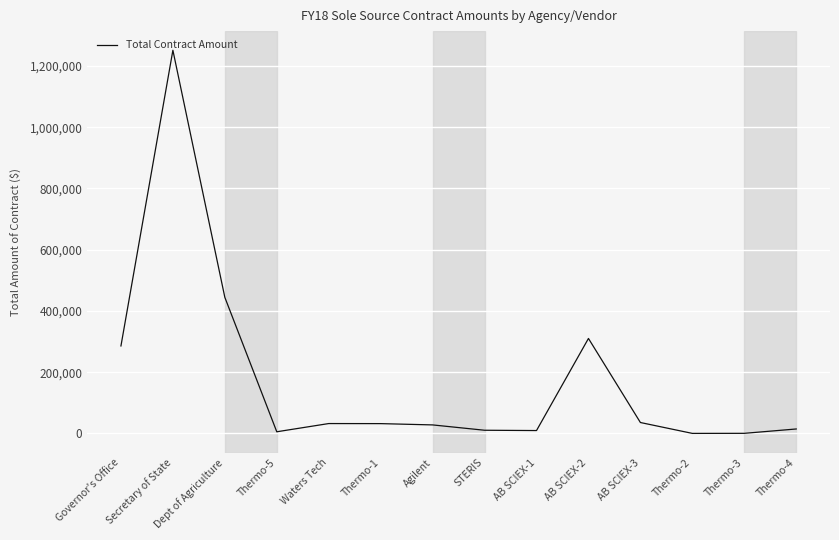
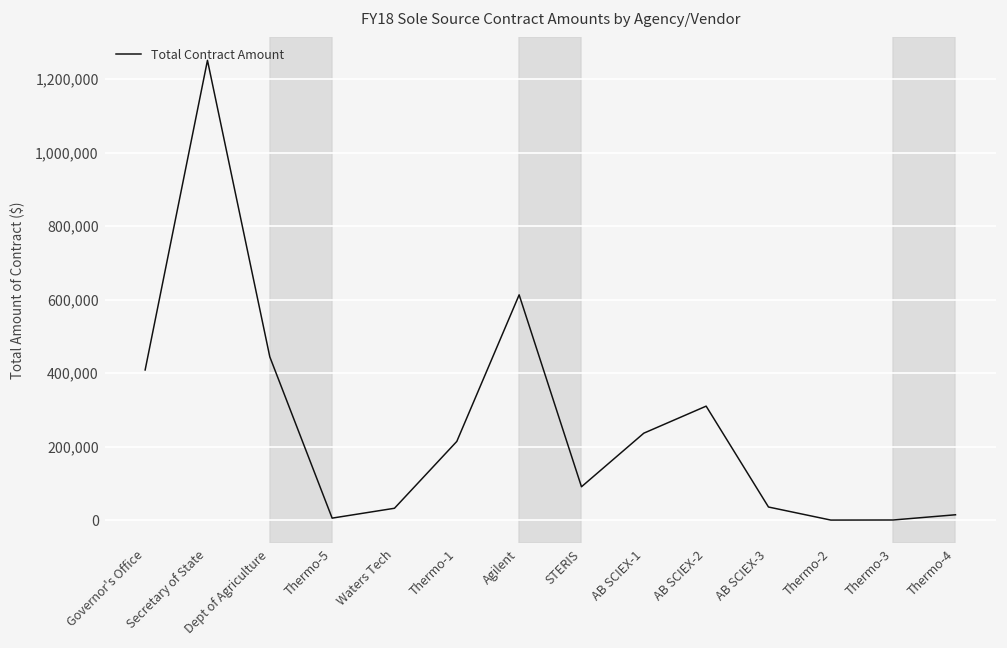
  {
-   "Governor's Office": "290,000",
+   "Governor's Office": "410,000",
    "Secretary of State": "1,250,000",
    "Dept of Agriculture": "440,000",
    "Thermo-5": "10,000",
    "Waters Tech": "30,000",
-   "Thermo-1": "30,000",
-   "Agilent": "30,000",
-   "STERIS": "10,000",
-   "AB SCIEX-1": "10,000",
+   "Thermo-1": "210,000",
+   "Agilent": "610,000",
+   "STERIS": "90,000",
+   "AB SCIEX-1": "240,000",
    "AB SCIEX-2": "310,000",
    "AB SCIEX-3": "40,000",
    "Thermo-2": "0",
    "Thermo-3": "0",
    "Thermo-4": "10,000"
  }
